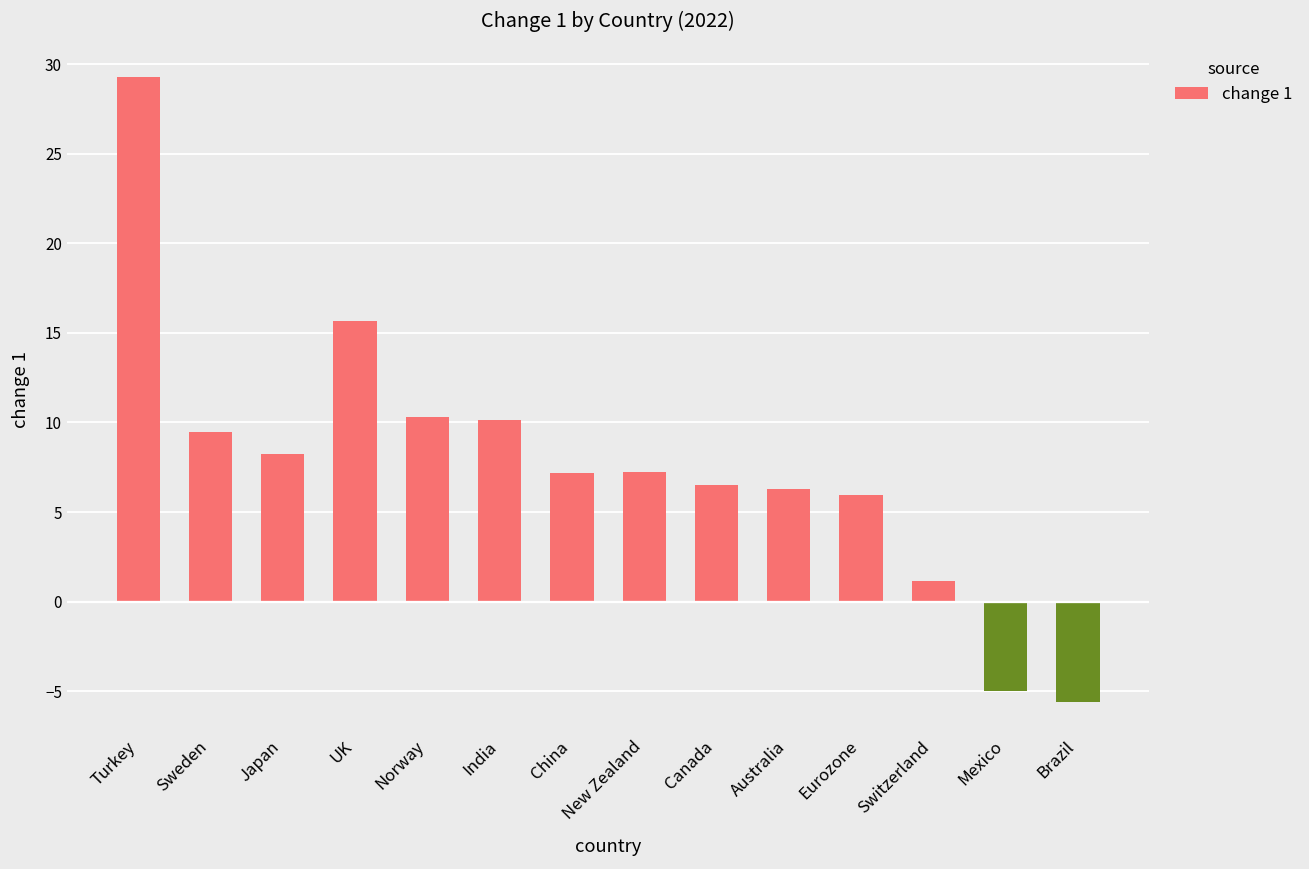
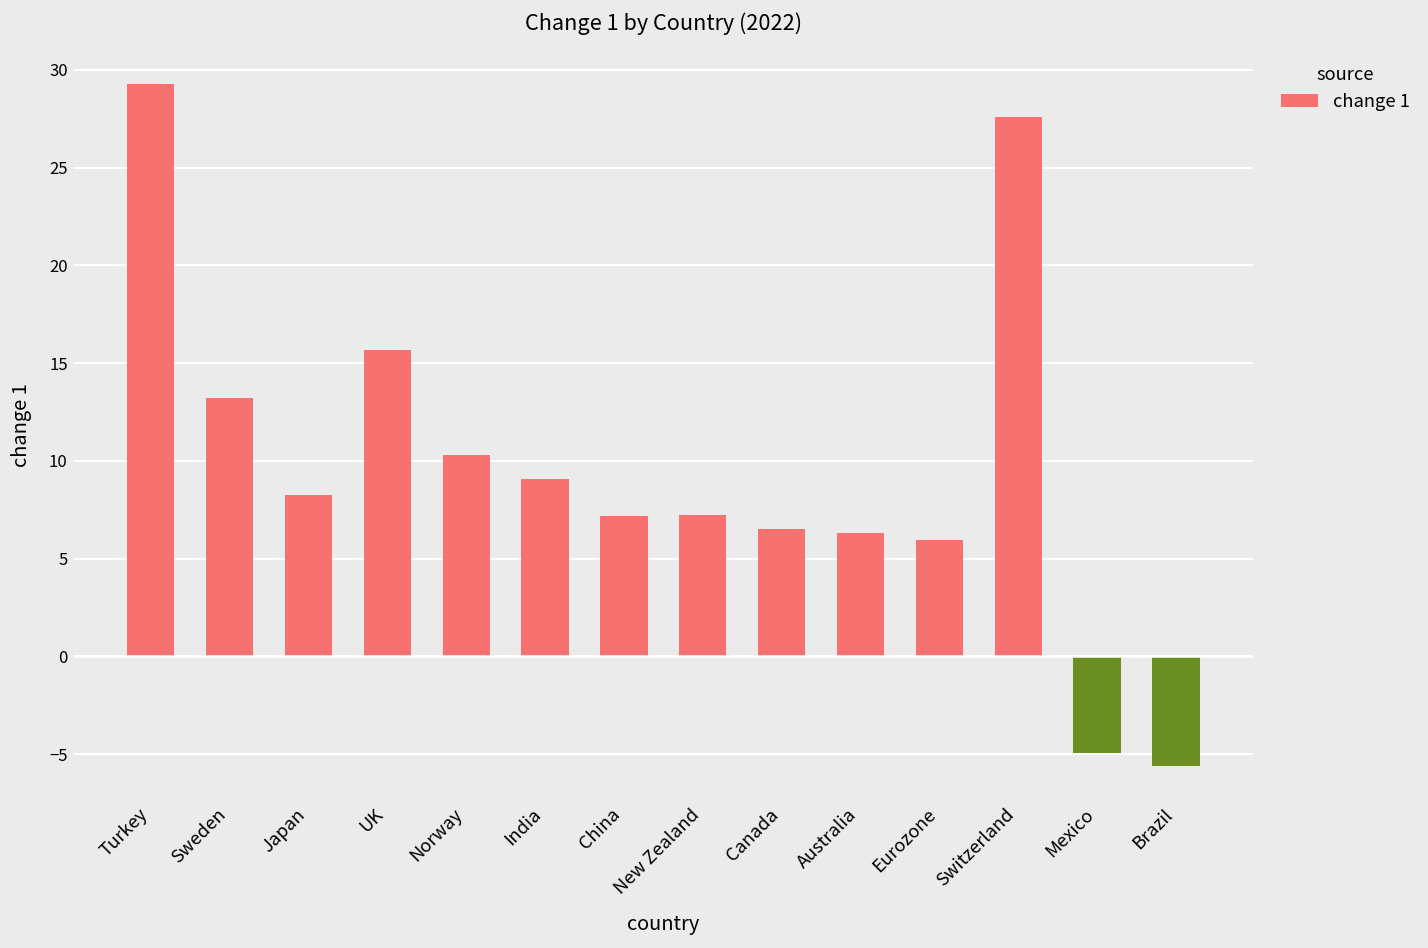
  {
    "Turkey": 29.3,
-   "Sweden": 9.5,
+   "Sweden": 13.2,
    "Japan": 8.3,
    "UK": 15.7,
    "Norway": 10.3,
-   "India": 10.1,
+   "India": 9.1,
    "China": 7.2,
    "New Zealand": 7.3,
    "Canada": 6.5,
    "Australia": 6.3,
    "Eurozone": 5.9,
-   "Switzerland": 1.1,
+   "Switzerland": 27.6,
    "Mexico": -5.0,
    "Brazil": -5.6
  }
